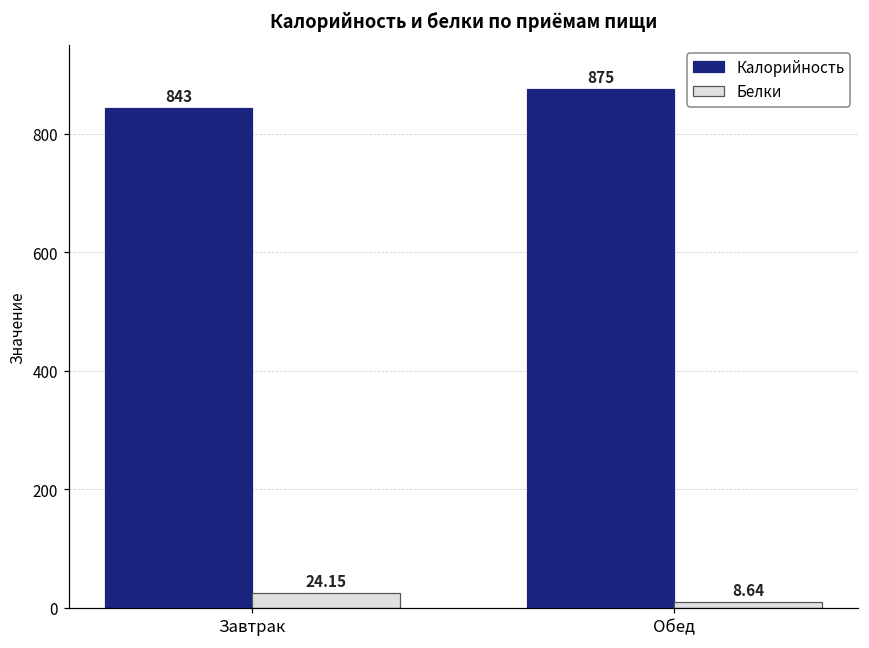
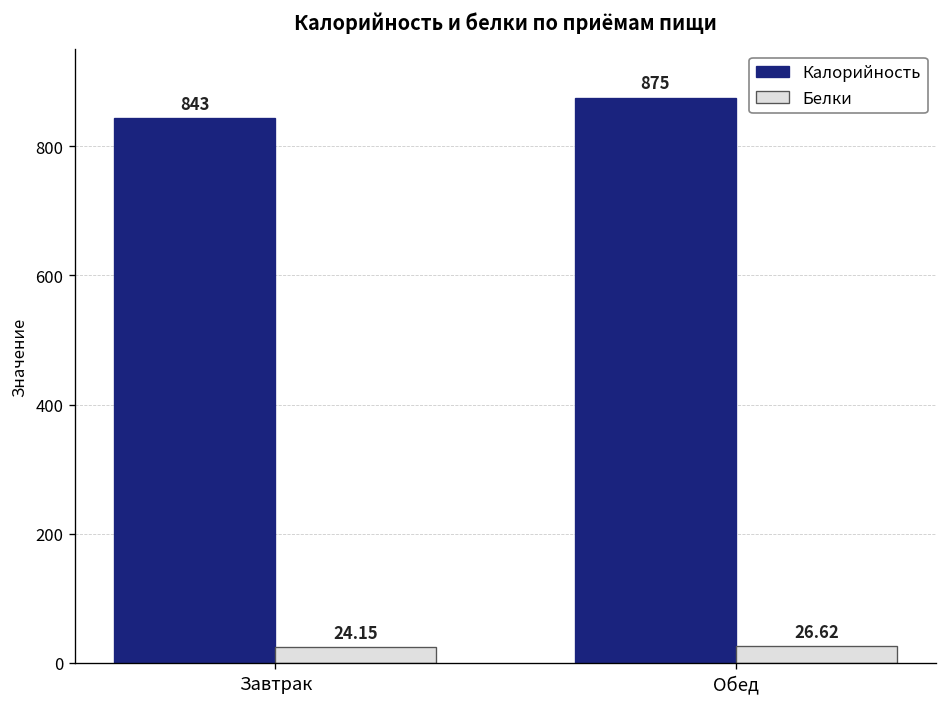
  {
    "Калорийность": {
      "Завтрак": 843,
      "Обед": 875
    },
    "Белки": {
      "Завтрак": 24.15,
-     "Обед": 8.64
+     "Обед": 26.62
    }
  }
